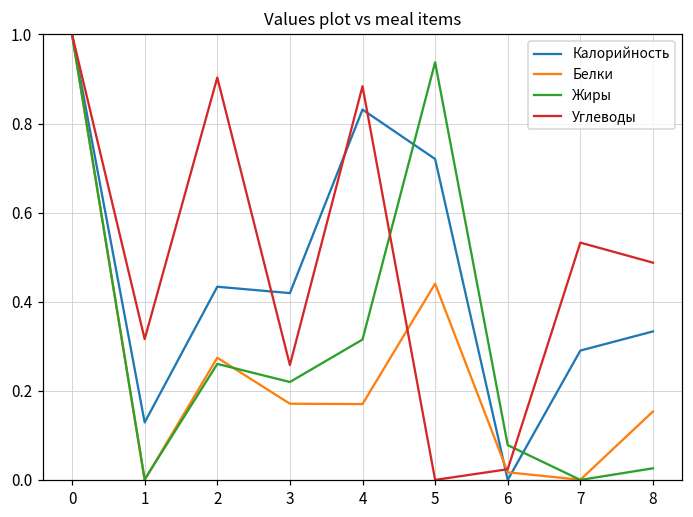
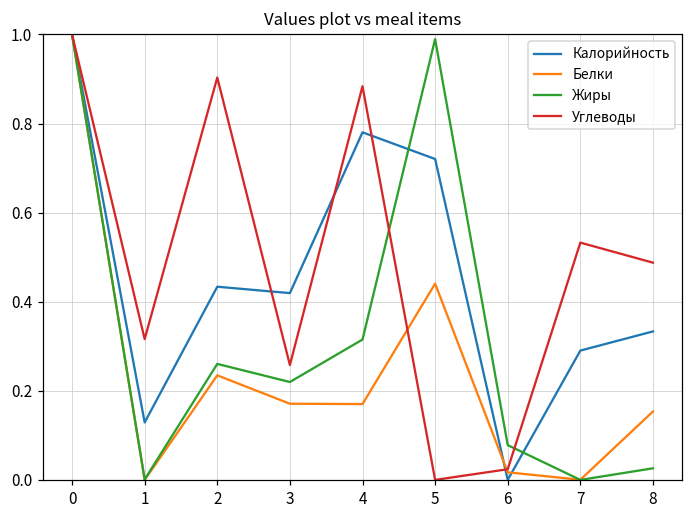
  {
    "Калорийность": {
      "1": 0.13,
      "2": 0.43,
      "3": 0.42,
-     "4": 0.83,
+     "4": 0.78,
      "5": 0.72,
      "6": 0.00,
      "7": 0.29,
      "8": 0.33
    },
    "Белки": {
-     "2": 0.27,
+     "2": 0.23,
      "3": 0.17,
      "4": 0.17,
      "5": 0.44,
      "6": 0.02,
      "8": 0.15
    },
    "Жиры": {
      "2": 0.26,
      "3": 0.22,
      "4": 0.32,
-     "5": 0.94,
+     "5": 0.99,
      "6": 0.08,
      "8": 0.03
    },
    "Углеводы": {
      "1": 0.32,
      "2": 0.90,
      "3": 0.26,
      "4": 0.88,
      "5": 0.00,
      "6": 0.02,
      "7": 0.53,
      "8": 0.49
    }
  }
